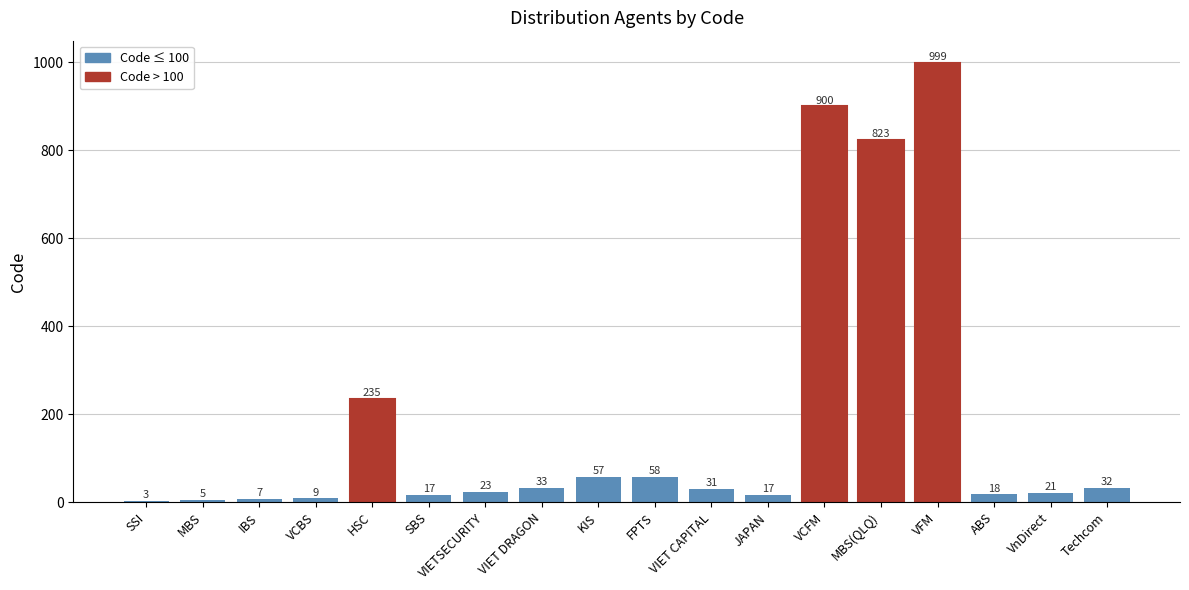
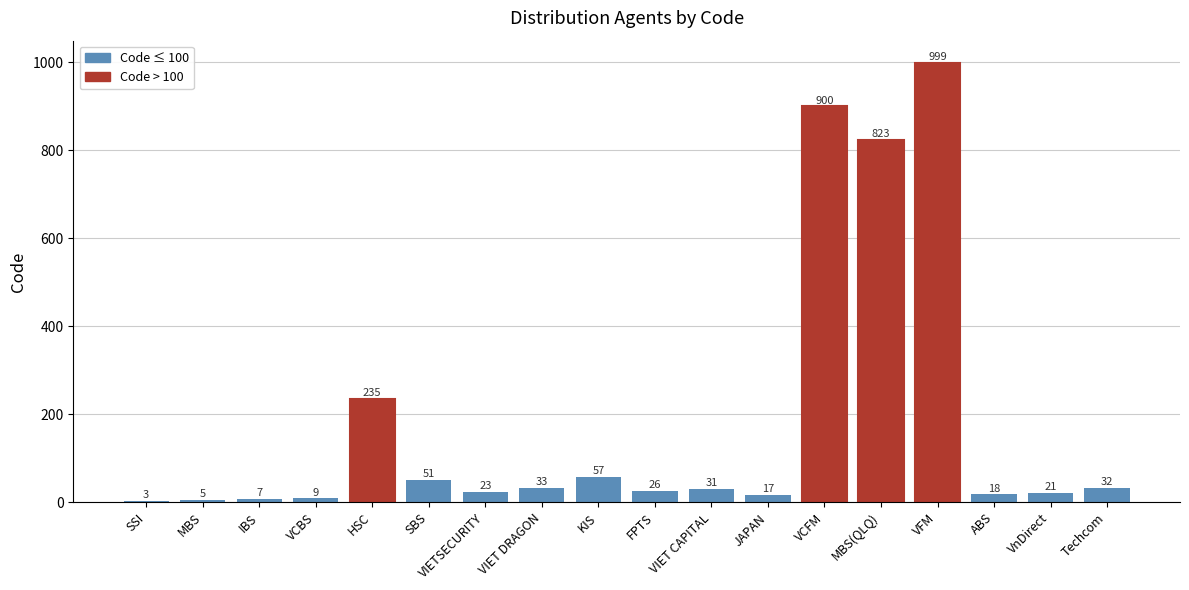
  {
    "SSI": 3,
    "MBS": 5,
    "IBS": 7,
    "VCBS": 9,
    "HSC": 235,
-   "SBS": 17,
+   "SBS": 51,
    "VIETSECURITY": 23,
    "VIET DRAGON": 33,
    "KIS": 57,
-   "FPTS": 58,
+   "FPTS": 26,
    "VIET CAPITAL": 31,
    "JAPAN": 17,
    "VCFM": 900,
    "MBS(QLQ)": 823,
    "VFM": 999,
    "ABS": 18,
    "VnDirect": 21,
    "Techcom": 32
  }
